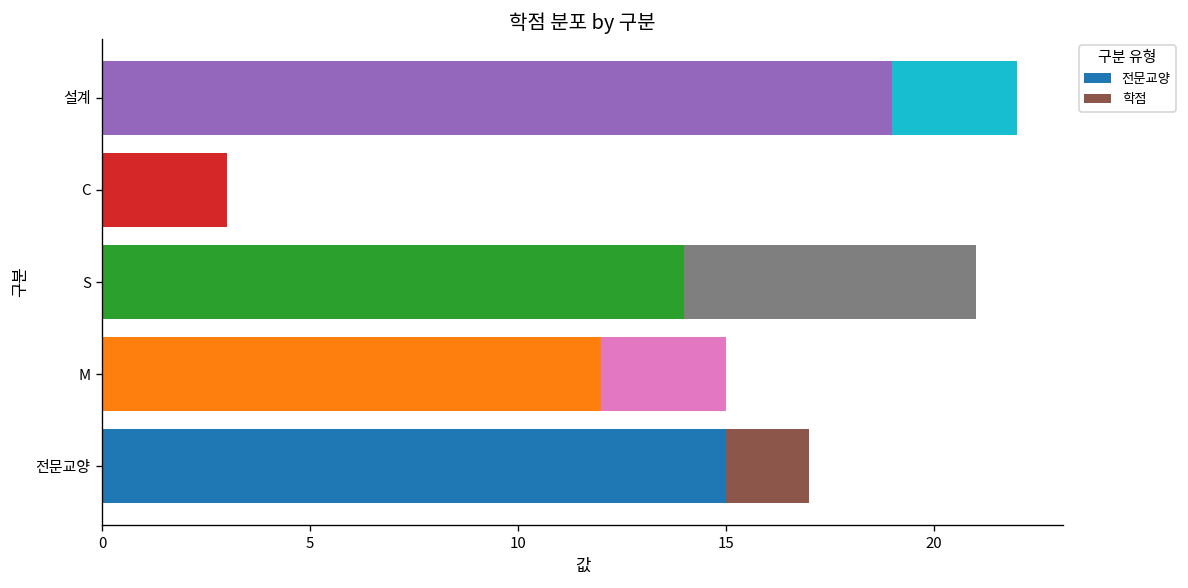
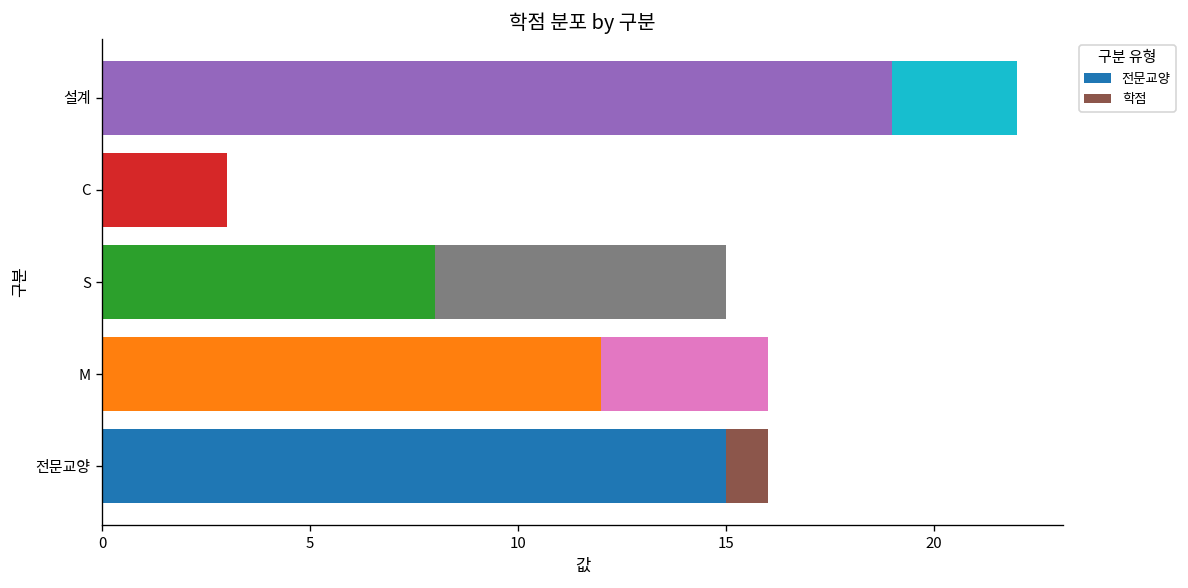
  {
    "전문교양": {
      "설계": 19,
      "C": 3,
-     "S": 14,
+     "S": 8,
      "M": 12,
      "전문교양": 15
    },
    "학점": {
      "설계": 3,
      "C": 0,
      "S": 7,
-     "M": 3,
-     "전문교양": 2
+     "M": 4,
+     "전문교양": 1
    }
  }
